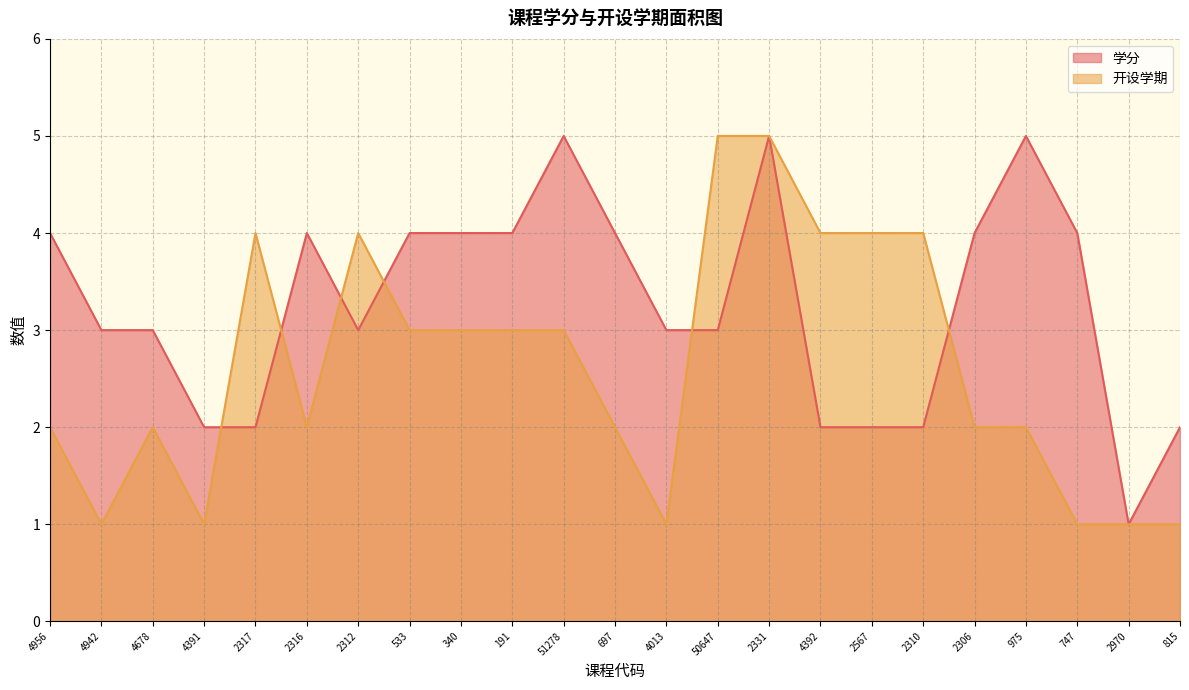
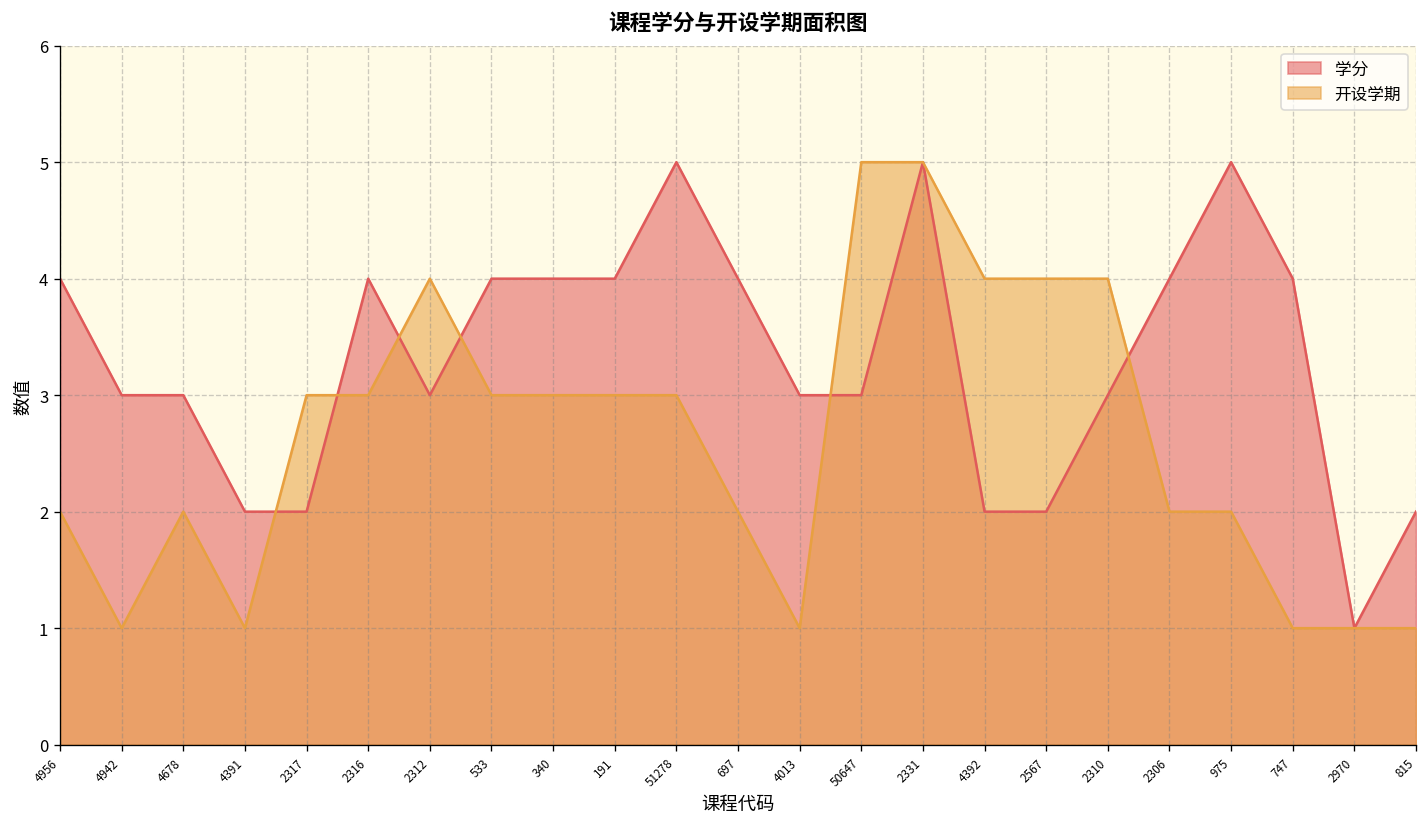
  {
    "学分": {
      "4956": 4,
      "4942": 3,
      "4678": 3,
      "4391": 2,
      "2317": 2,
      "2316": 4,
      "2312": 3,
      "533": 4,
      "340": 4,
      "191": 4,
      "51278": 5,
      "697": 4,
      "4013": 3,
      "50647": 3,
      "4392": 2,
      "2567": 2,
-     "2310": 2,
+     "2310": 3,
      "2306": 4,
      "975": 5,
      "747": 4,
      "815": 2
    },
    "开设学期": {
      "4956": 2,
      "4942": 1,
      "4678": 2,
      "4391": 1,
-     "2317": 4,
-     "2316": 2,
+     "2317": 3,
+     "2316": 3,
      "2312": 4,
      "533": 3,
      "340": 3,
      "191": 3,
      "51278": 3,
      "697": 2,
      "4013": 1,
      "50647": 5,
      "4392": 4,
      "2567": 4,
      "2310": 4,
      "2306": 2,
      "975": 2,
      "747": 1,
      "815": 1
    }
  }
